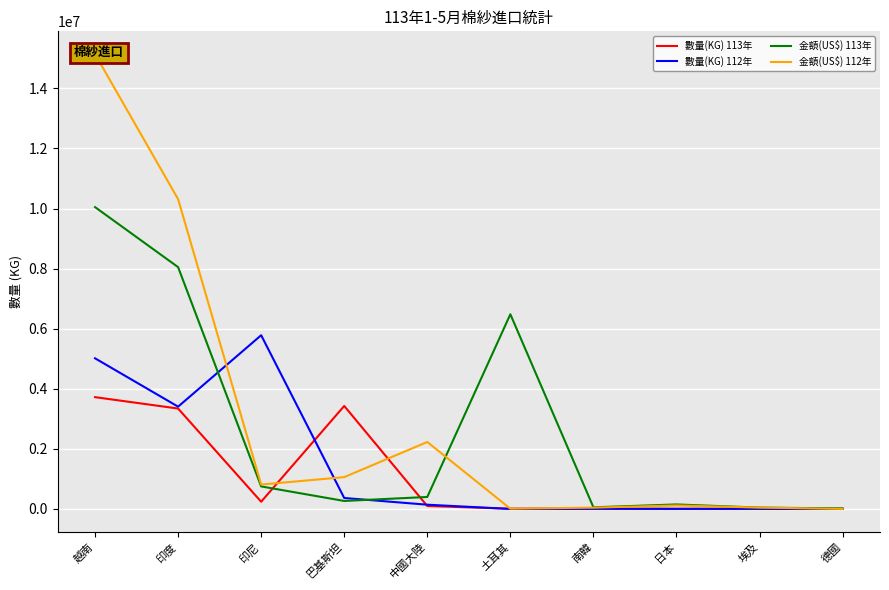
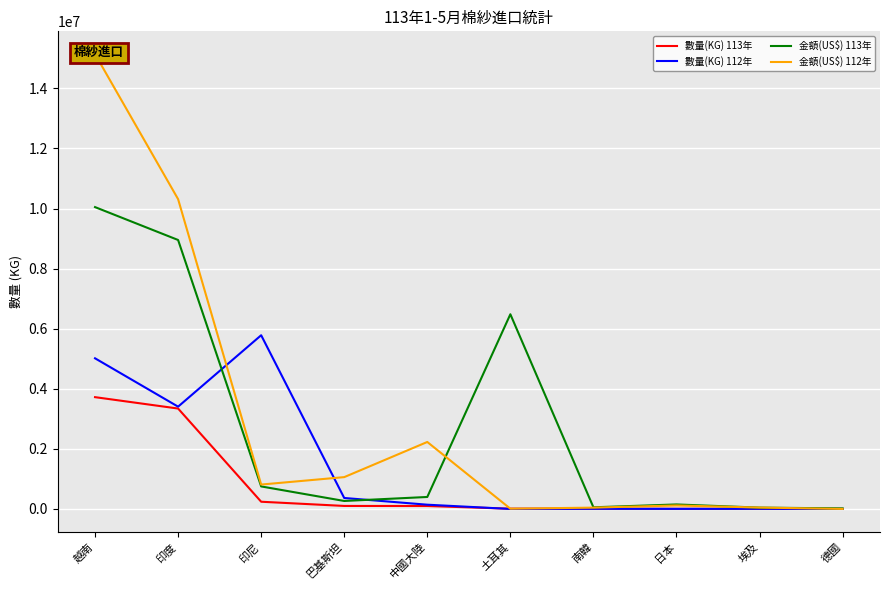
  {
    "數量(KG) 113年": {
      "越南": 3700000,
      "印尼": 200000,
-     "巴基斯坦": 3400000
+     "巴基斯坦": 100000
    },
    "數量(KG) 112年": {
      "越南": 5000000,
      "印尼": 5800000,
      "巴基斯坦": 400000
    },
    "金額(US$) 113年": {
      "越南": 10000000,
-     "印度": 8000000,
+     "印度": 9000000,
      "巴基斯坦": 300000,
      "中國大陸": 400000,
      "土耳其": 6500000
    },
    "金額(US$) 112年": {
      "印度": 10300000,
      "巴基斯坦": 1100000,
      "中國大陸": 2200000
    }
  }
